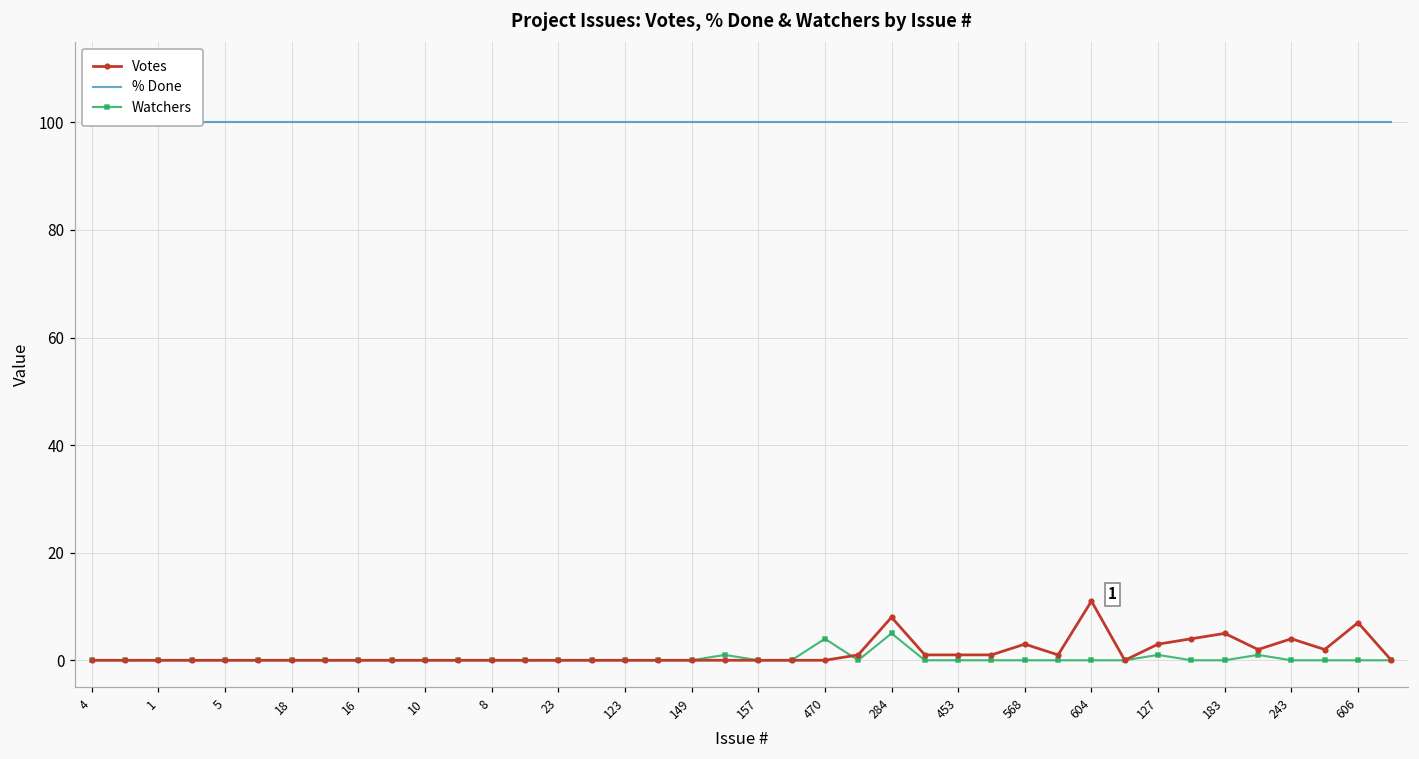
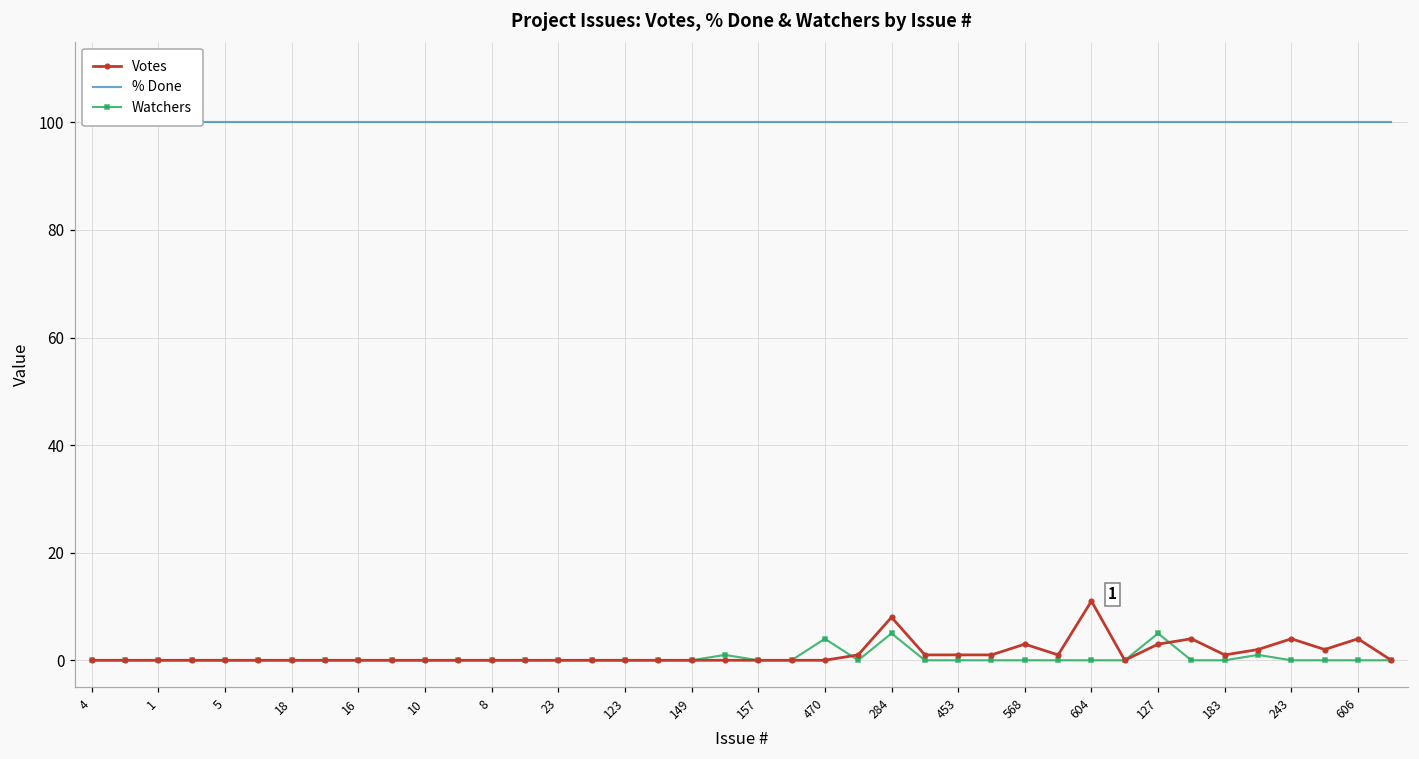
  {
    "Votes": {
      "470": 0,
      "284": 8,
      "453": 1,
      "568": 3,
      "127": 3,
-     "183": 5,
+     "183": 1,
      "243": 4,
-     "606": 7
+     "606": 4
    },
    "% Done": {
      "18": 100,
      "16": 100,
      "10": 100,
      "8": 100,
      "123": 100,
      "149": 100,
      "157": 100,
      "470": 100,
      "284": 100,
      "453": 100,
      "568": 100,
      "604": 100,
      "127": 100,
      "183": 100,
      "243": 100,
      "606": 100
    },
    "Watchers": {
      "470": 4,
      "284": 5,
      "453": 0,
      "568": 0,
      "604": 0,
-     "127": 1,
+     "127": 5,
      "183": 0,
      "243": 0,
      "606": 0
    }
  }
